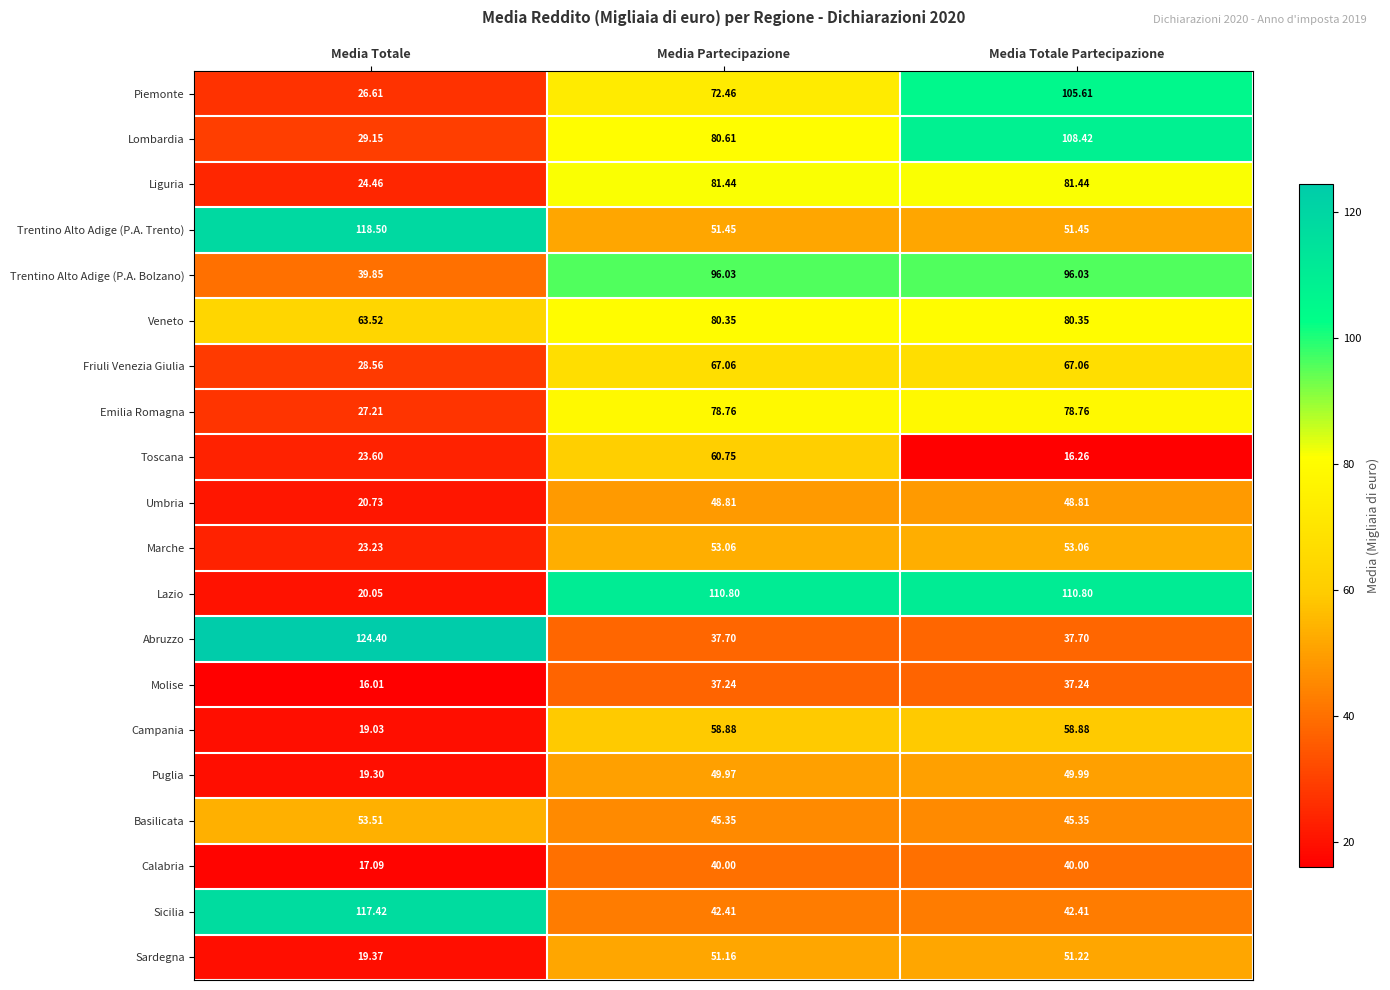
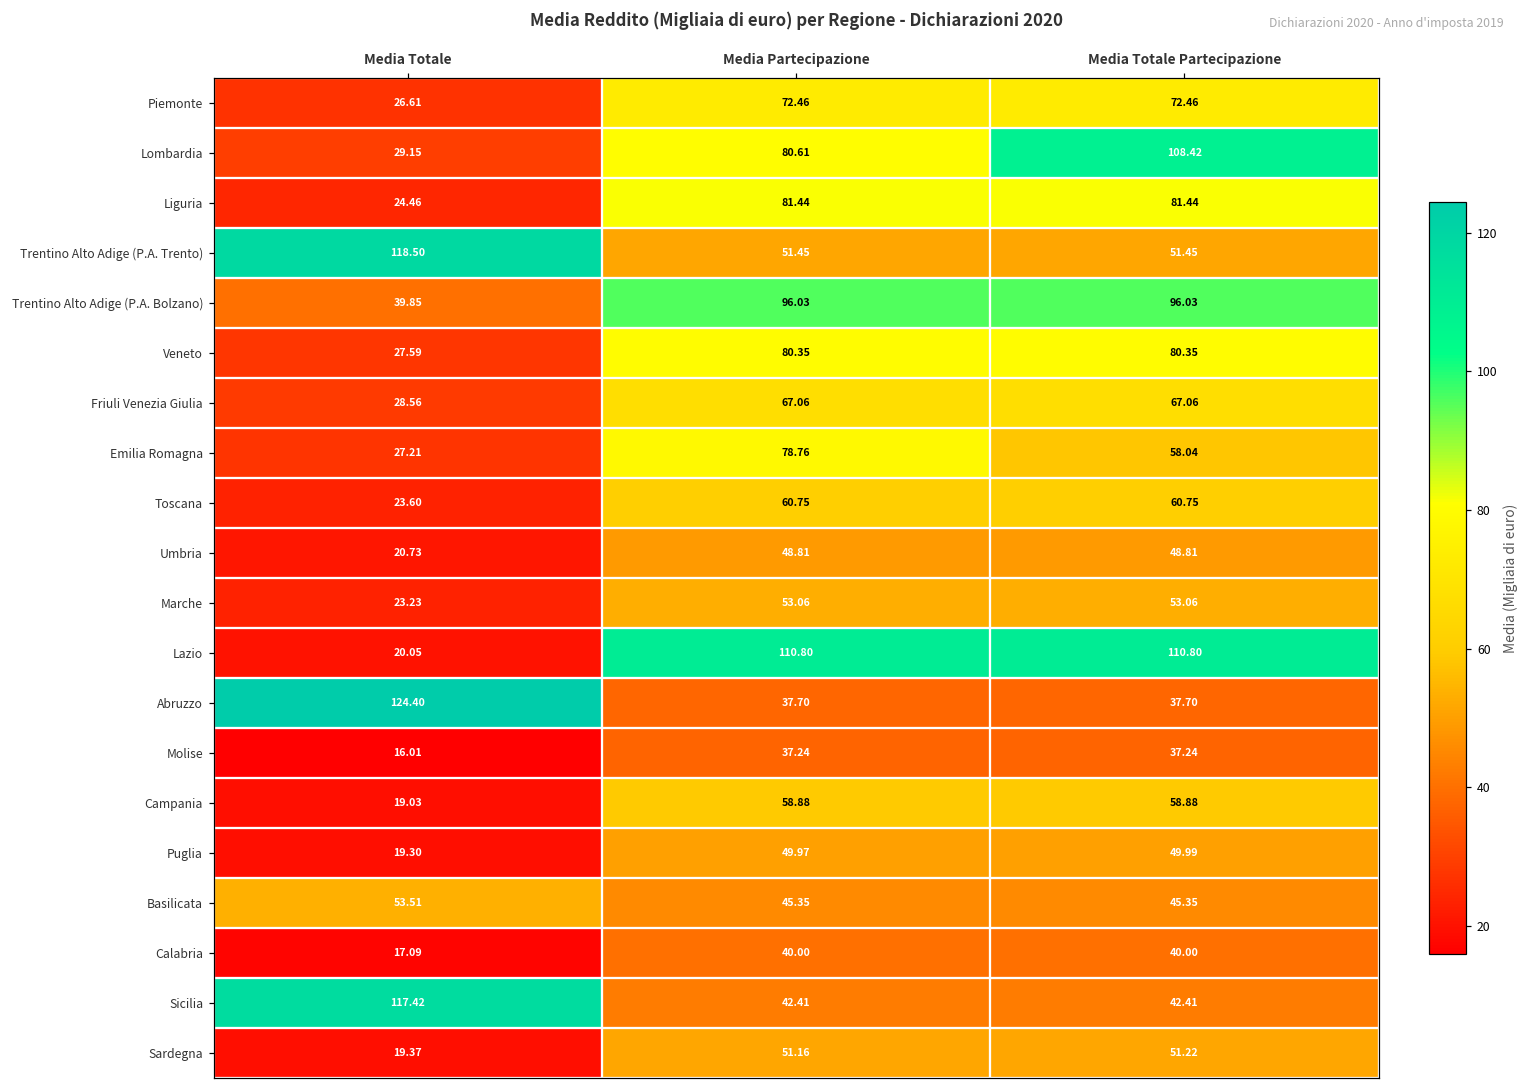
  {
    "Piemonte": {
      "Media Totale": 26.61,
      "Media Partecipazione": 72.46,
-     "Media Totale Partecipazione": 105.61
+     "Media Totale Partecipazione": 72.46
    },
    "Lombardia": {
      "Media Totale": 29.15,
      "Media Partecipazione": 80.61,
      "Media Totale Partecipazione": 108.42
    },
    "Liguria": {
      "Media Totale": 24.46,
      "Media Partecipazione": 81.44,
      "Media Totale Partecipazione": 81.44
    },
    "Trentino Alto Adige (P.A. Trento)": {
      "Media Totale": 118.50,
      "Media Partecipazione": 51.45,
      "Media Totale Partecipazione": 51.45
    },
    "Trentino Alto Adige (P.A. Bolzano)": {
      "Media Totale": 39.85,
      "Media Partecipazione": 96.03,
      "Media Totale Partecipazione": 96.03
    },
    "Veneto": {
-     "Media Totale": 63.52,
+     "Media Totale": 27.59,
      "Media Partecipazione": 80.35,
      "Media Totale Partecipazione": 80.35
    },
    "Friuli Venezia Giulia": {
      "Media Totale": 28.56,
      "Media Partecipazione": 67.06,
      "Media Totale Partecipazione": 67.06
    },
    "Emilia Romagna": {
      "Media Totale": 27.21,
      "Media Partecipazione": 78.76,
-     "Media Totale Partecipazione": 78.76
+     "Media Totale Partecipazione": 58.04
    },
    "Toscana": {
      "Media Totale": 23.60,
      "Media Partecipazione": 60.75,
-     "Media Totale Partecipazione": 16.26
+     "Media Totale Partecipazione": 60.75
    },
    "Umbria": {
      "Media Totale": 20.73,
      "Media Partecipazione": 48.81,
      "Media Totale Partecipazione": 48.81
    },
    "Marche": {
      "Media Totale": 23.23,
      "Media Partecipazione": 53.06,
      "Media Totale Partecipazione": 53.06
    },
    "Lazio": {
      "Media Totale": 20.05,
      "Media Partecipazione": 110.80,
      "Media Totale Partecipazione": 110.80
    },
    "Abruzzo": {
      "Media Totale": 124.40,
      "Media Partecipazione": 37.70,
      "Media Totale Partecipazione": 37.70
    },
    "Molise": {
      "Media Totale": 16.01,
      "Media Partecipazione": 37.24,
      "Media Totale Partecipazione": 37.24
    },
    "Campania": {
      "Media Totale": 19.03,
      "Media Partecipazione": 58.88,
      "Media Totale Partecipazione": 58.88
    },
    "Puglia": {
      "Media Totale": 19.30,
      "Media Partecipazione": 49.97,
      "Media Totale Partecipazione": 49.99
    },
    "Basilicata": {
      "Media Totale": 53.51,
      "Media Partecipazione": 45.35,
      "Media Totale Partecipazione": 45.35
    },
    "Calabria": {
      "Media Totale": 17.09,
      "Media Partecipazione": 40.00,
      "Media Totale Partecipazione": 40.00
    },
    "Sicilia": {
      "Media Totale": 117.42,
      "Media Partecipazione": 42.41,
      "Media Totale Partecipazione": 42.41
    },
    "Sardegna": {
      "Media Totale": 19.37,
      "Media Partecipazione": 51.16,
      "Media Totale Partecipazione": 51.22
    }
  }
